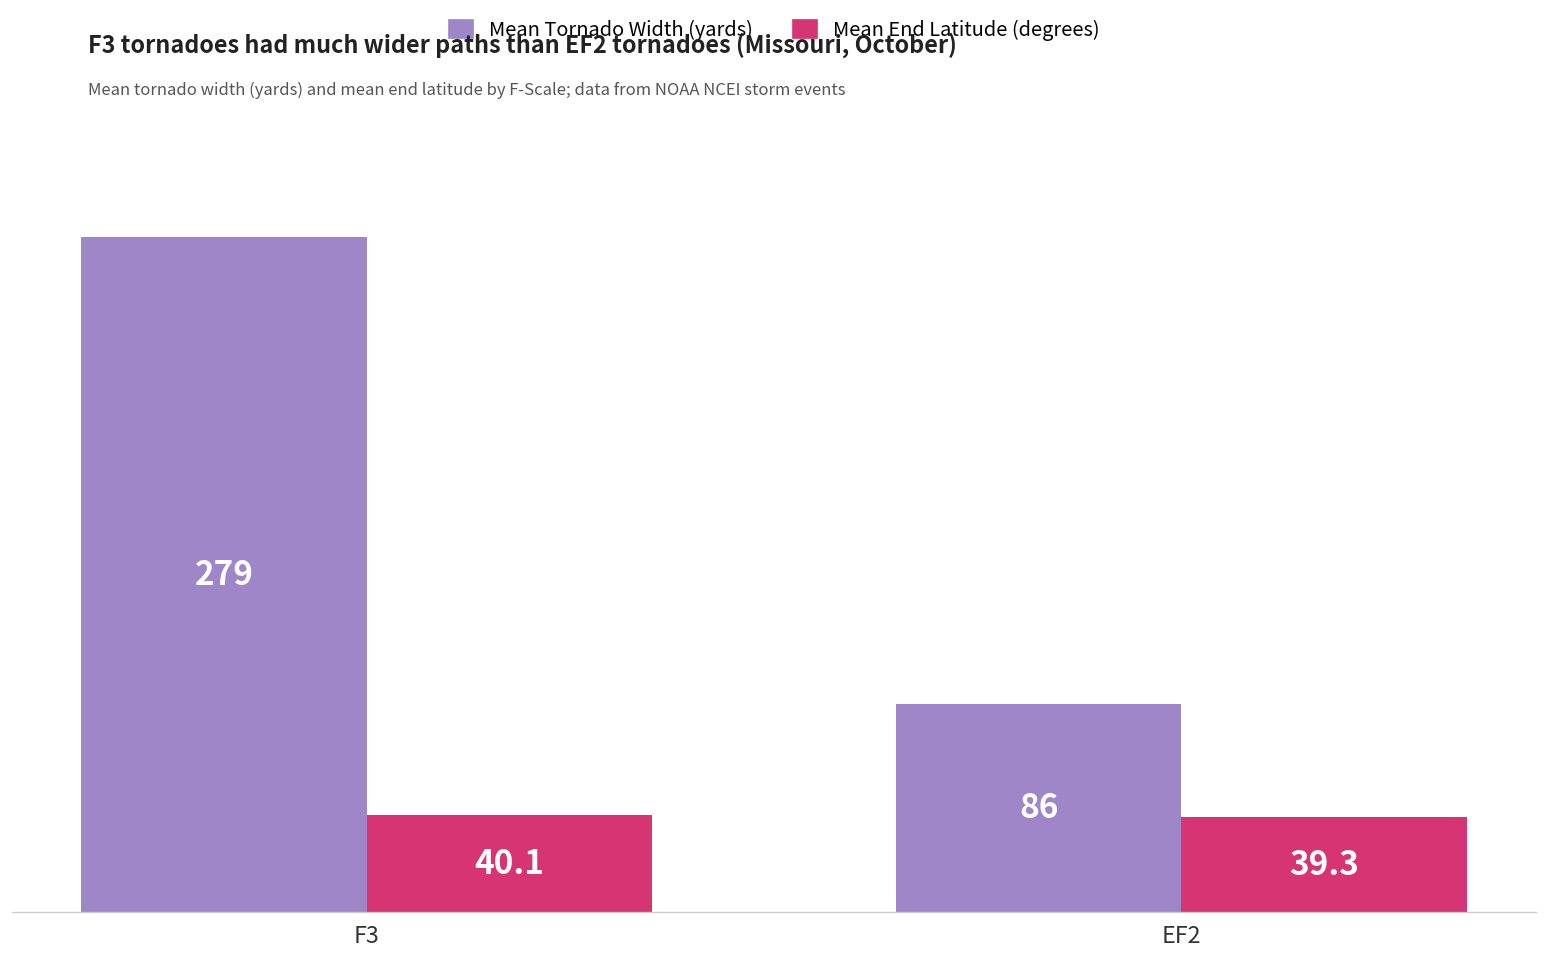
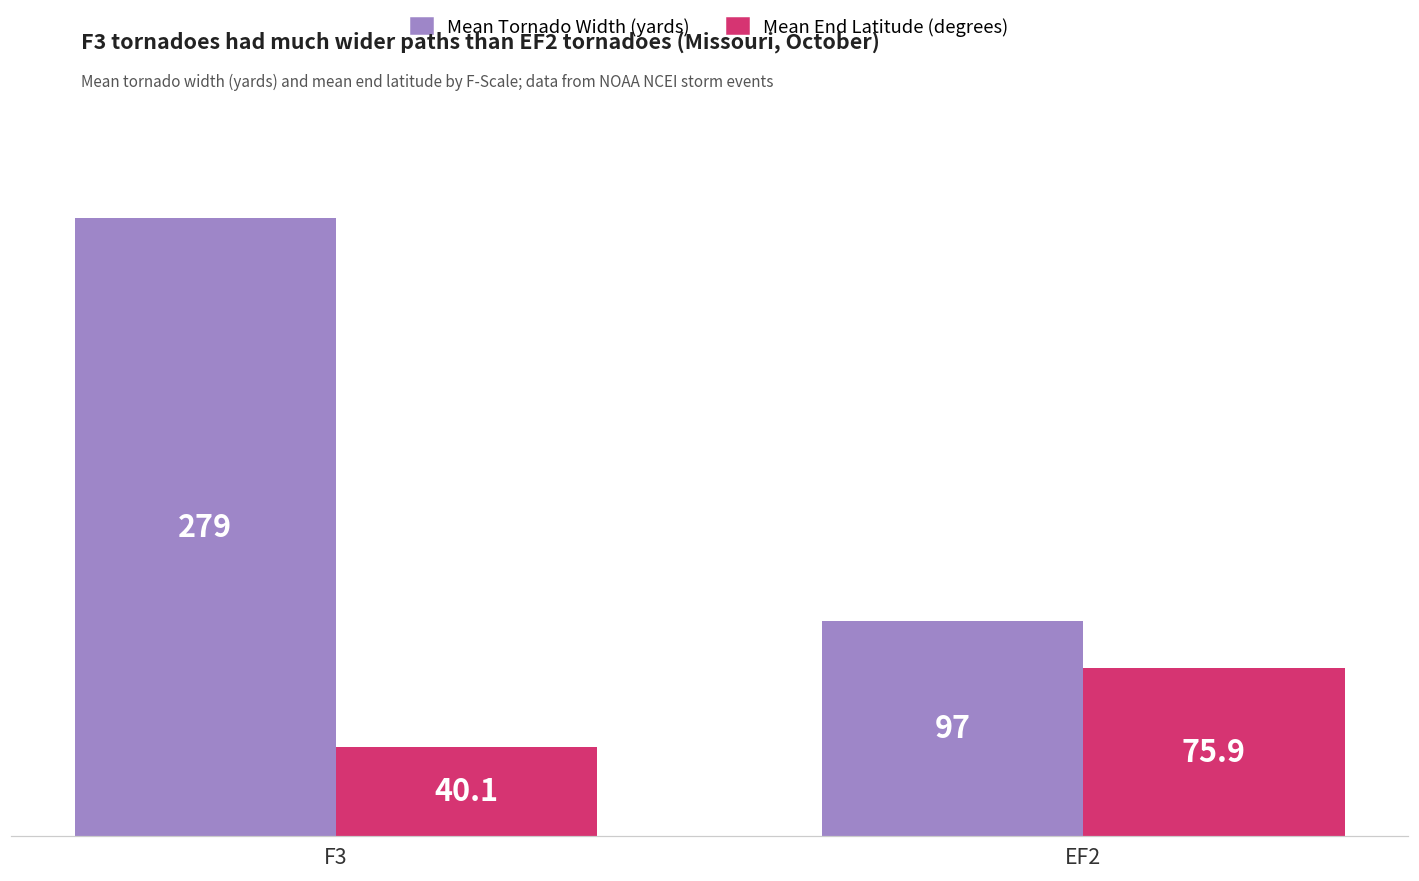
  {
    "Mean Tornado Width (yards)": {
      "F3": 279,
-     "EF2": 86
+     "EF2": 97
    },
    "Mean End Latitude (degrees)": {
      "F3": 40.1,
-     "EF2": 39.3
+     "EF2": 75.9
    }
  }
